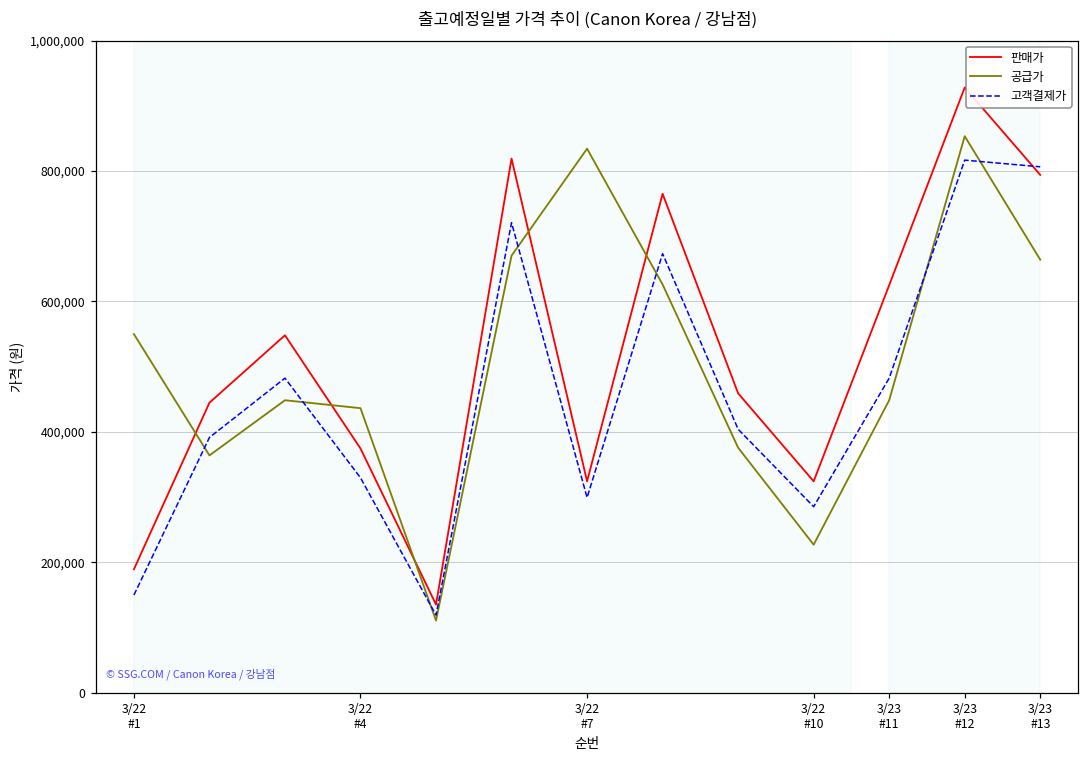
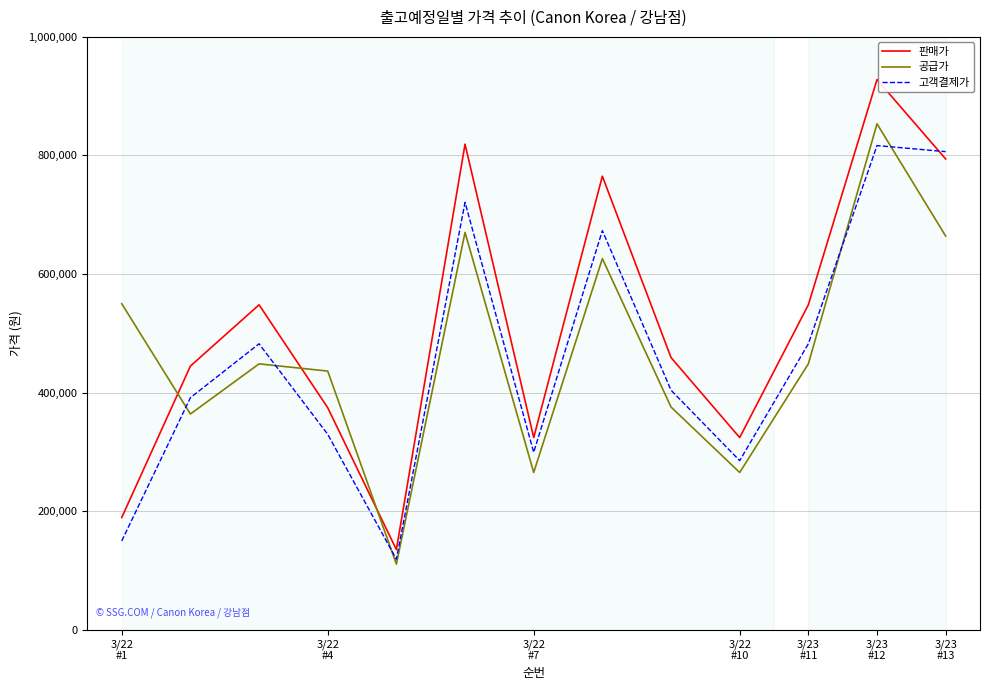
  {
    "판매가": {
      "3/22 #1": "190,000",
      "3/22 #4": "370,000",
      "3/22 #7": "320,000",
      "3/22 #10": "320,000",
-     "3/23 #11": "620,000",
+     "3/23 #11": "550,000",
      "3/23 #12": "930,000",
      "3/23 #13": "790,000"
    },
    "공급가": {
      "3/22 #1": "550,000",
      "3/22 #4": "440,000",
-     "3/22 #7": "830,000",
-     "3/22 #10": "230,000",
+     "3/22 #7": "270,000",
+     "3/22 #10": "270,000",
      "3/23 #11": "450,000",
      "3/23 #12": "850,000",
      "3/23 #13": "660,000"
    },
    "고객결제가": {
      "3/22 #1": "150,000",
      "3/22 #4": "330,000",
      "3/22 #7": "300,000",
      "3/22 #10": "290,000",
      "3/23 #11": "480,000",
      "3/23 #12": "820,000",
      "3/23 #13": "810,000"
    }
  }
